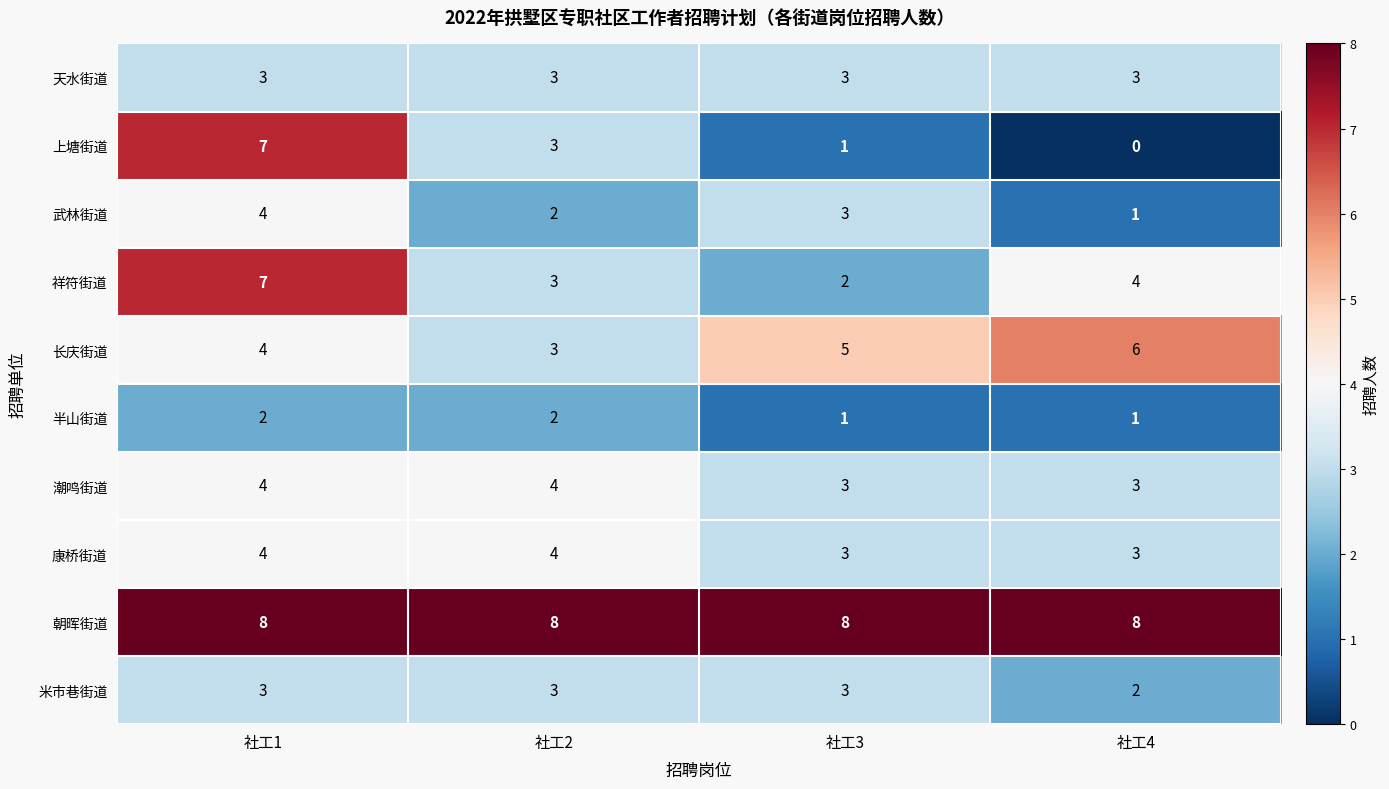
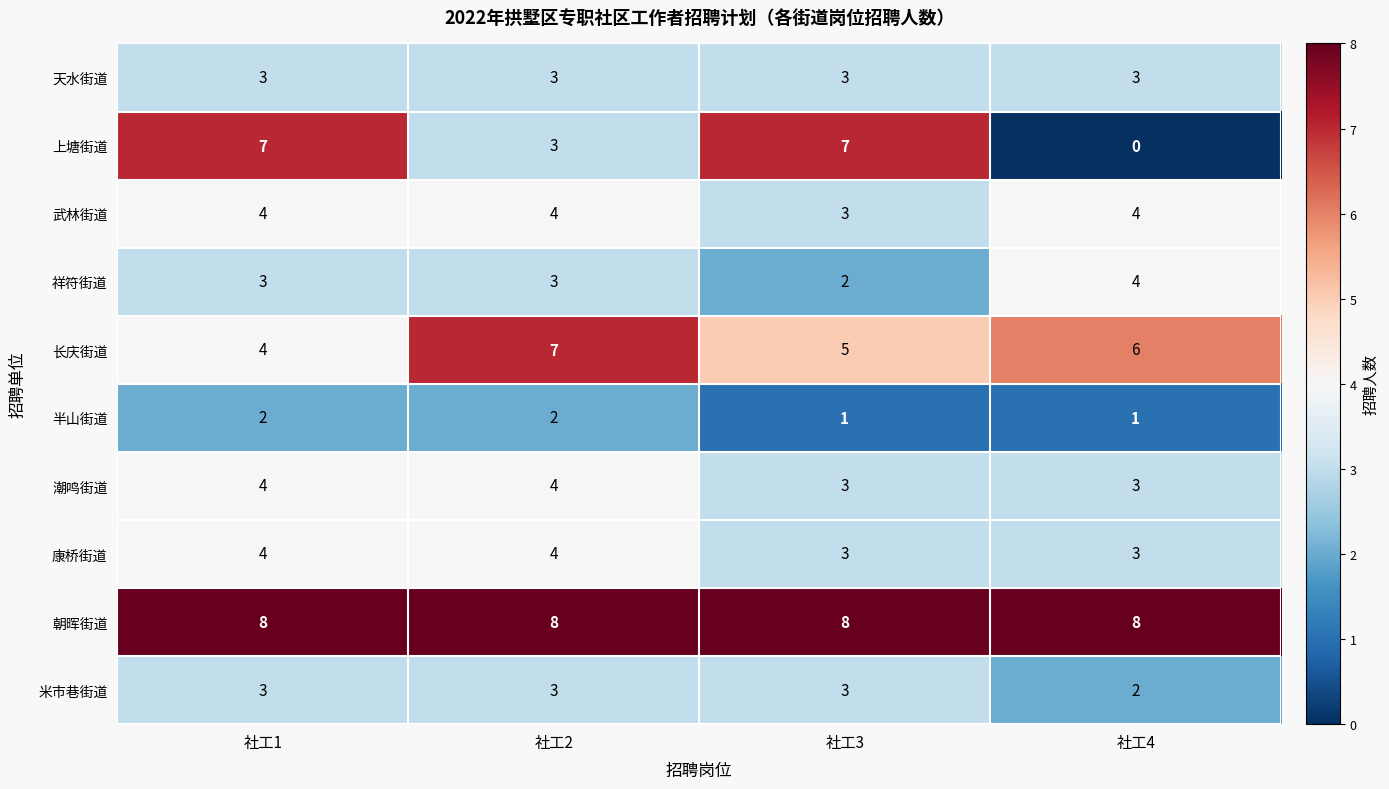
  {
    "天水街道": {
      "社工1": 3,
      "社工2": 3,
      "社工3": 3,
      "社工4": 3
    },
    "上塘街道": {
      "社工1": 7,
      "社工2": 3,
-     "社工3": 1,
+     "社工3": 7,
      "社工4": 0
    },
    "武林街道": {
      "社工1": 4,
-     "社工2": 2,
+     "社工2": 4,
      "社工3": 3,
-     "社工4": 1
+     "社工4": 4
    },
    "祥符街道": {
-     "社工1": 7,
+     "社工1": 3,
      "社工2": 3,
      "社工3": 2,
      "社工4": 4
    },
    "长庆街道": {
      "社工1": 4,
-     "社工2": 3,
+     "社工2": 7,
      "社工3": 5,
      "社工4": 6
    },
    "半山街道": {
      "社工1": 2,
      "社工2": 2,
      "社工3": 1,
      "社工4": 1
    },
    "潮鸣街道": {
      "社工1": 4,
      "社工2": 4,
      "社工3": 3,
      "社工4": 3
    },
    "康桥街道": {
      "社工1": 4,
      "社工2": 4,
      "社工3": 3,
      "社工4": 3
    },
    "朝晖街道": {
      "社工1": 8,
      "社工2": 8,
      "社工3": 8,
      "社工4": 8
    },
    "米市巷街道": {
      "社工1": 3,
      "社工2": 3,
      "社工3": 3,
      "社工4": 2
    }
  }
